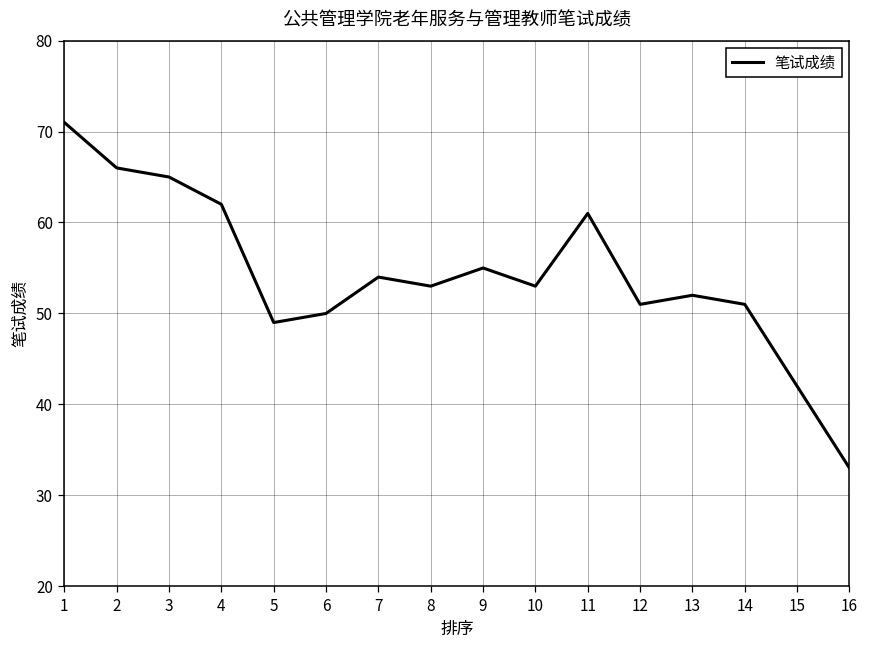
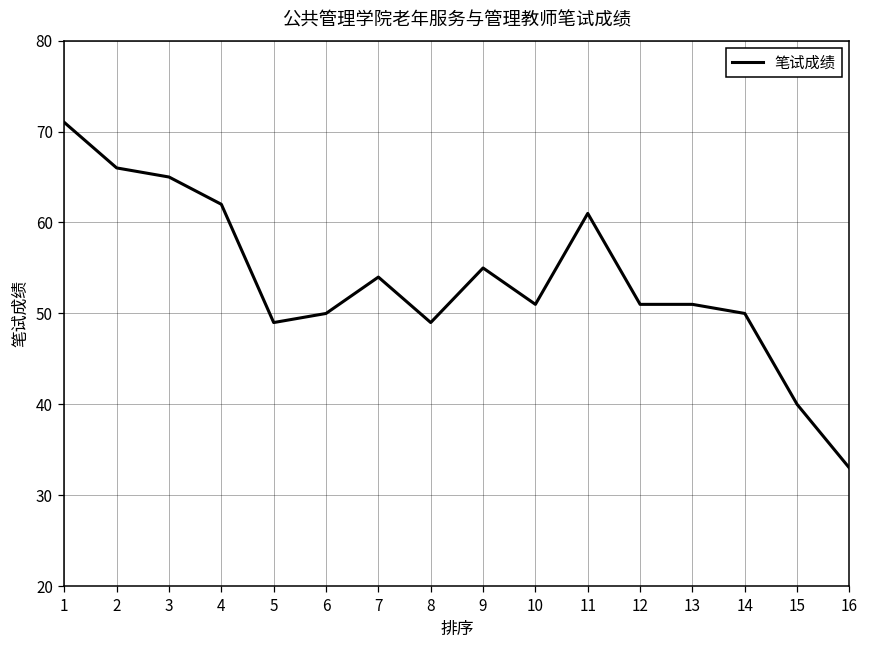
  {
    "1": 71,
    "2": 66,
    "3": 65,
    "4": 62,
    "5": 49,
    "6": 50,
    "7": 54,
-   "8": 53,
+   "8": 49,
    "9": 55,
-   "10": 53,
+   "10": 51,
    "11": 61,
    "12": 51,
-   "13": 52,
-   "14": 51,
-   "15": 42,
+   "13": 51,
+   "14": 50,
+   "15": 40,
    "16": 33
  }
